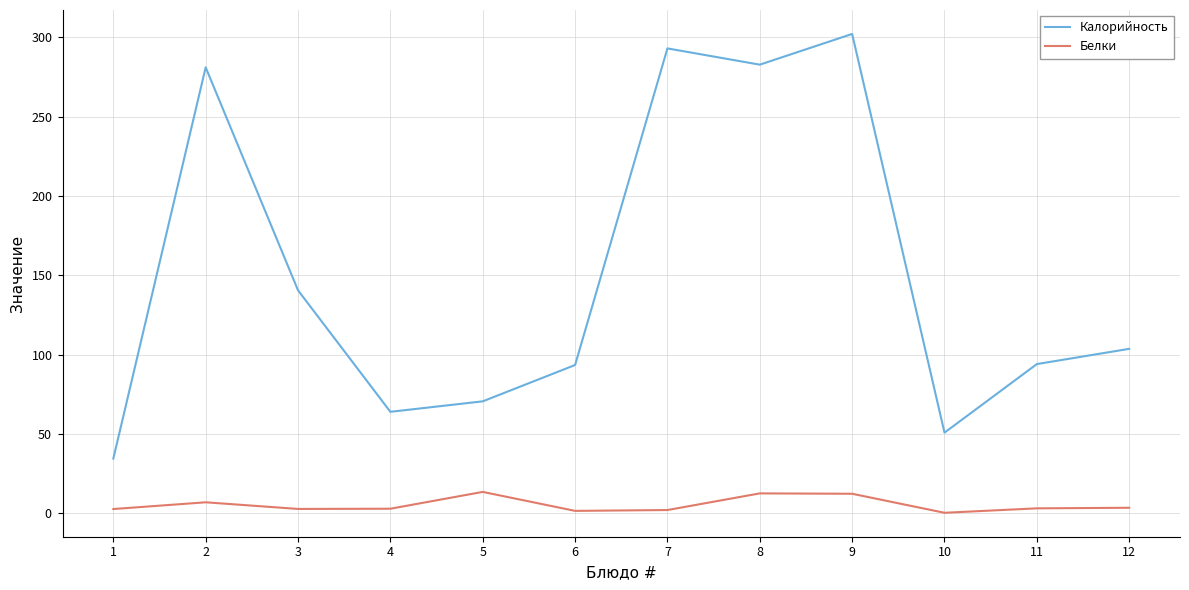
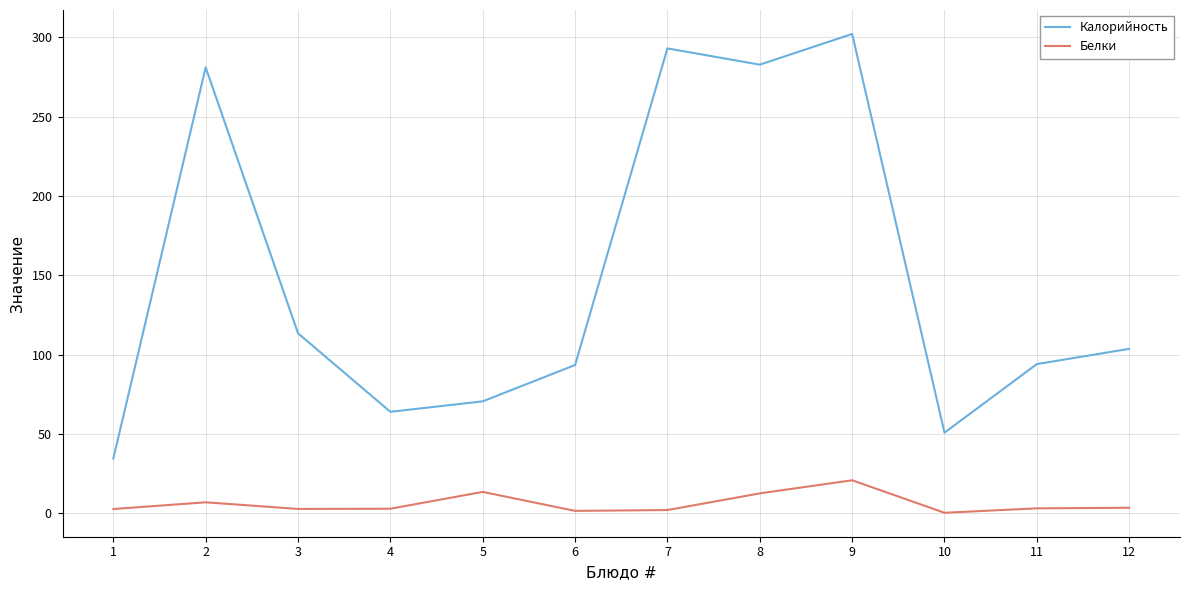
  {
    "Калорийность": {
      "1": 34,
      "2": 281,
-     "3": 141,
+     "3": 113,
      "4": 64,
      "5": 71,
      "6": 93,
      "7": 293,
      "8": 283,
      "9": 302,
      "10": 51,
      "11": 94,
      "12": 104
    },
    "Белки": {
      "1": 3,
      "2": 7,
      "3": 3,
      "4": 3,
      "5": 13,
      "6": 1,
      "7": 2,
      "8": 12,
-     "9": 12,
+     "9": 21,
      "10": 0,
      "11": 3,
      "12": 3
    }
  }
